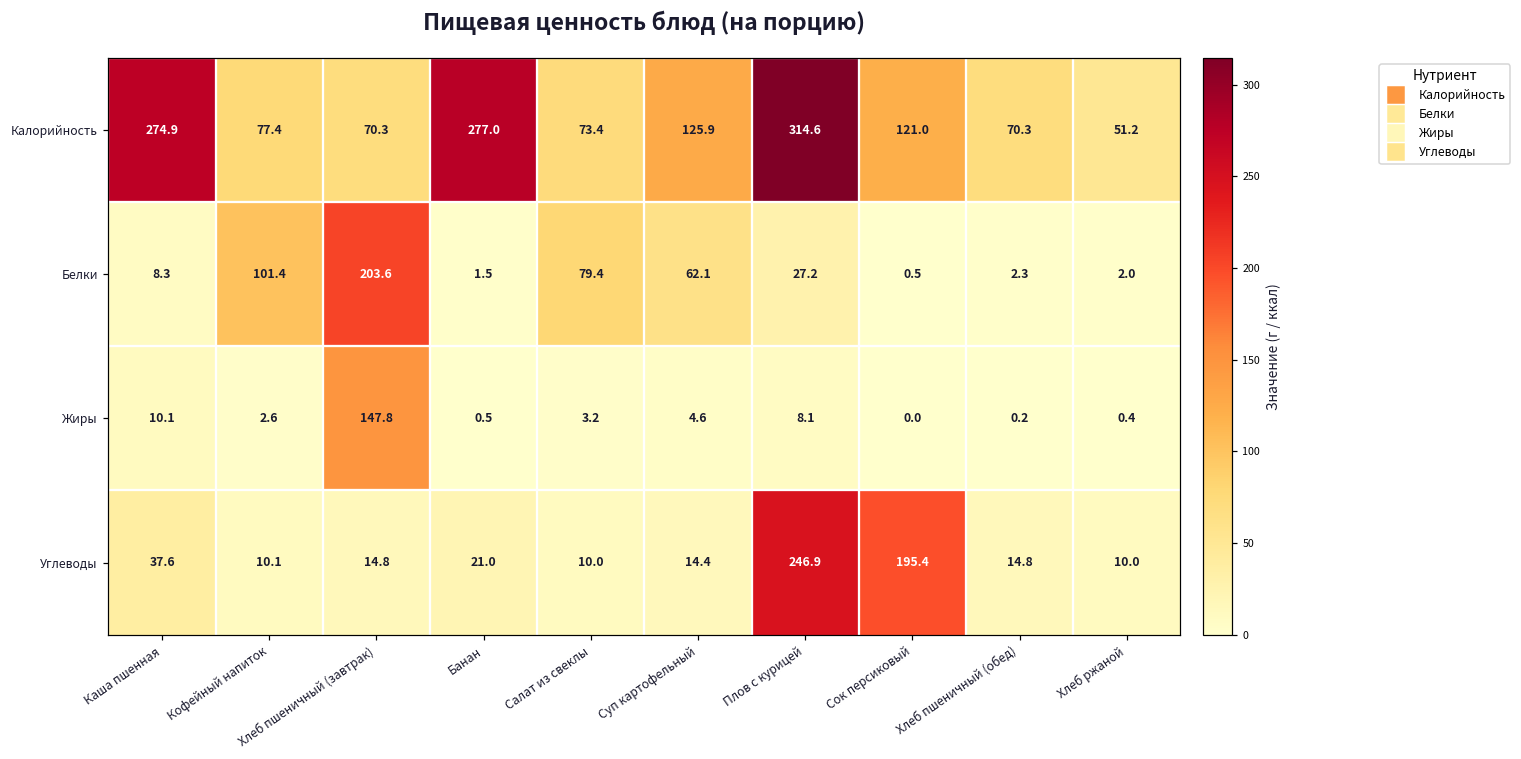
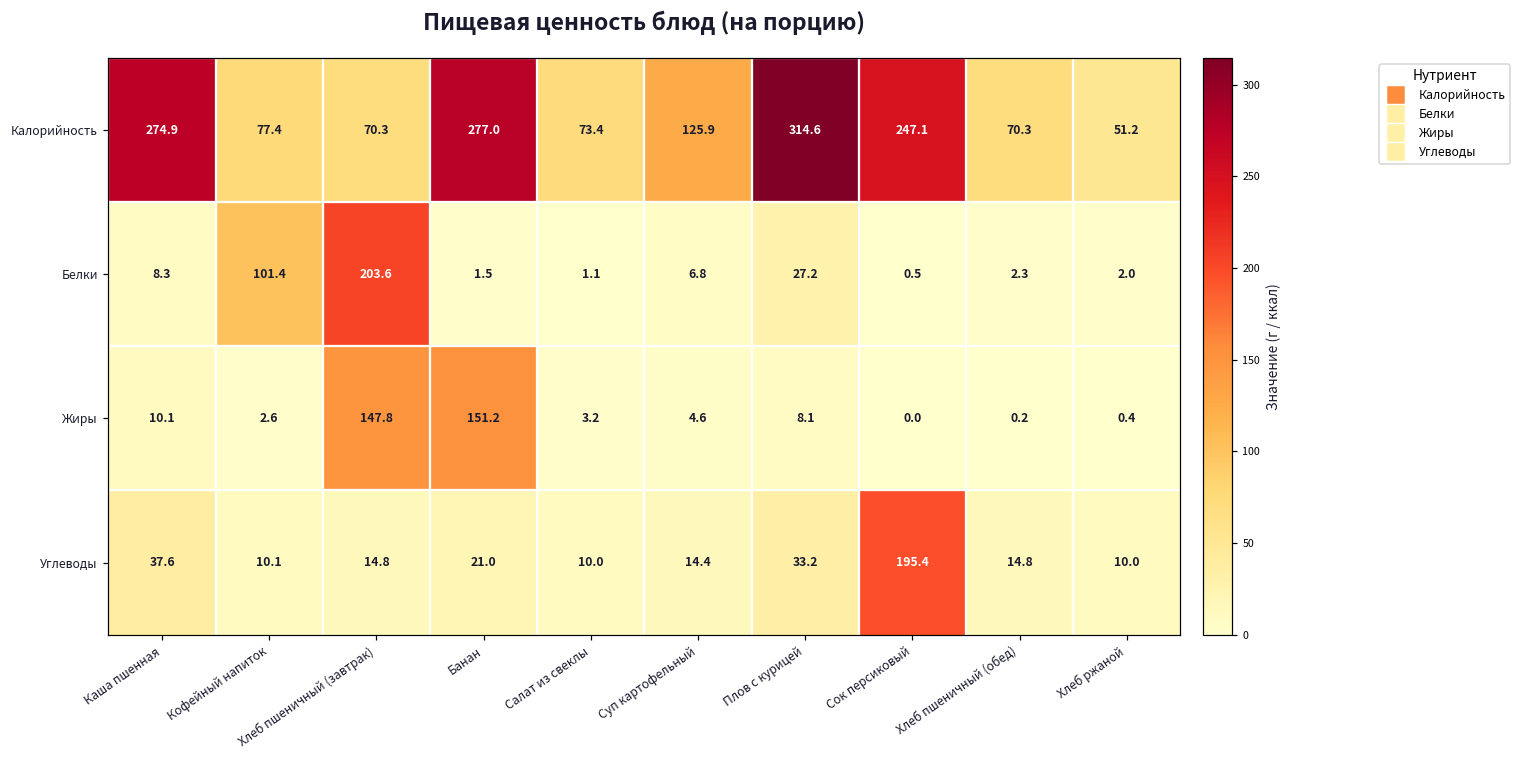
  {
    "Калорийность": {
      "Каша пшенная": 274.9,
      "Кофейный напиток": 77.4,
      "Хлеб пшеничный (завтрак)": 70.3,
      "Банан": 277.0,
      "Салат из свеклы": 73.4,
      "Суп картофельный": 125.9,
      "Плов с курицей": 314.6,
-     "Сок персиковый": 121.0,
+     "Сок персиковый": 247.1,
      "Хлеб пшеничный (обед)": 70.3,
      "Хлеб ржаной": 51.2
    },
    "Белки": {
      "Каша пшенная": 8.3,
      "Кофейный напиток": 101.4,
      "Хлеб пшеничный (завтрак)": 203.6,
      "Банан": 1.5,
-     "Салат из свеклы": 79.4,
-     "Суп картофельный": 62.1,
+     "Салат из свеклы": 1.1,
+     "Суп картофельный": 6.8,
      "Плов с курицей": 27.2,
      "Сок персиковый": 0.5,
      "Хлеб пшеничный (обед)": 2.3,
      "Хлеб ржаной": 2.0
    },
    "Жиры": {
      "Каша пшенная": 10.1,
      "Кофейный напиток": 2.6,
      "Хлеб пшеничный (завтрак)": 147.8,
-     "Банан": 0.5,
+     "Банан": 151.2,
      "Салат из свеклы": 3.2,
      "Суп картофельный": 4.6,
      "Плов с курицей": 8.1,
      "Сок персиковый": 0.0,
      "Хлеб пшеничный (обед)": 0.2,
      "Хлеб ржаной": 0.4
    },
    "Углеводы": {
      "Каша пшенная": 37.6,
      "Кофейный напиток": 10.1,
      "Хлеб пшеничный (завтрак)": 14.8,
      "Банан": 21.0,
      "Салат из свеклы": 10.0,
      "Суп картофельный": 14.4,
-     "Плов с курицей": 246.9,
+     "Плов с курицей": 33.2,
      "Сок персиковый": 195.4,
      "Хлеб пшеничный (обед)": 14.8,
      "Хлеб ржаной": 10.0
    }
  }
